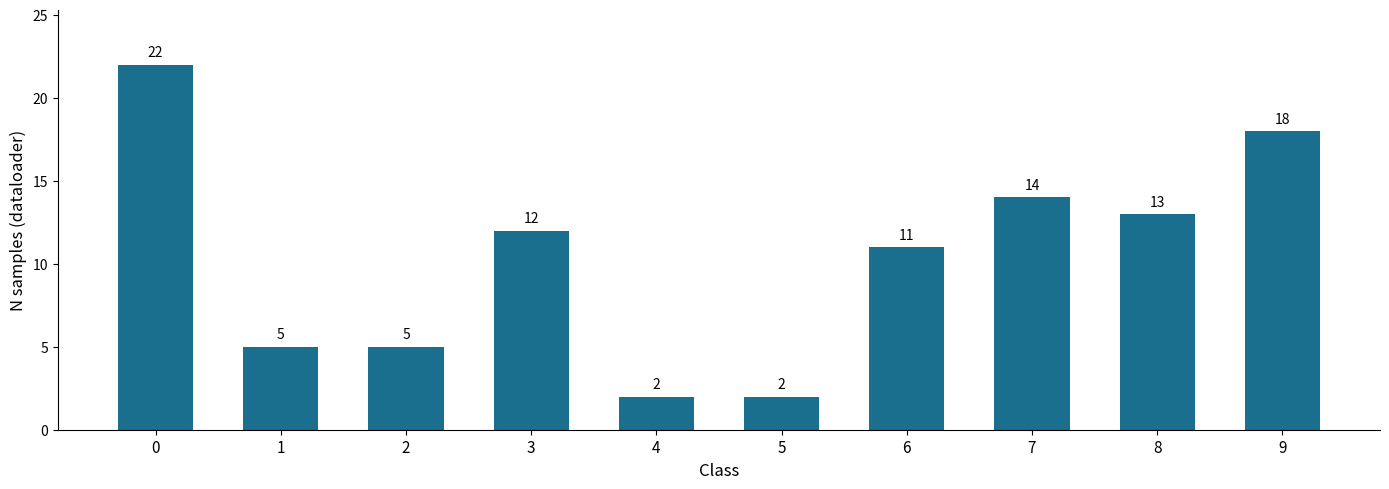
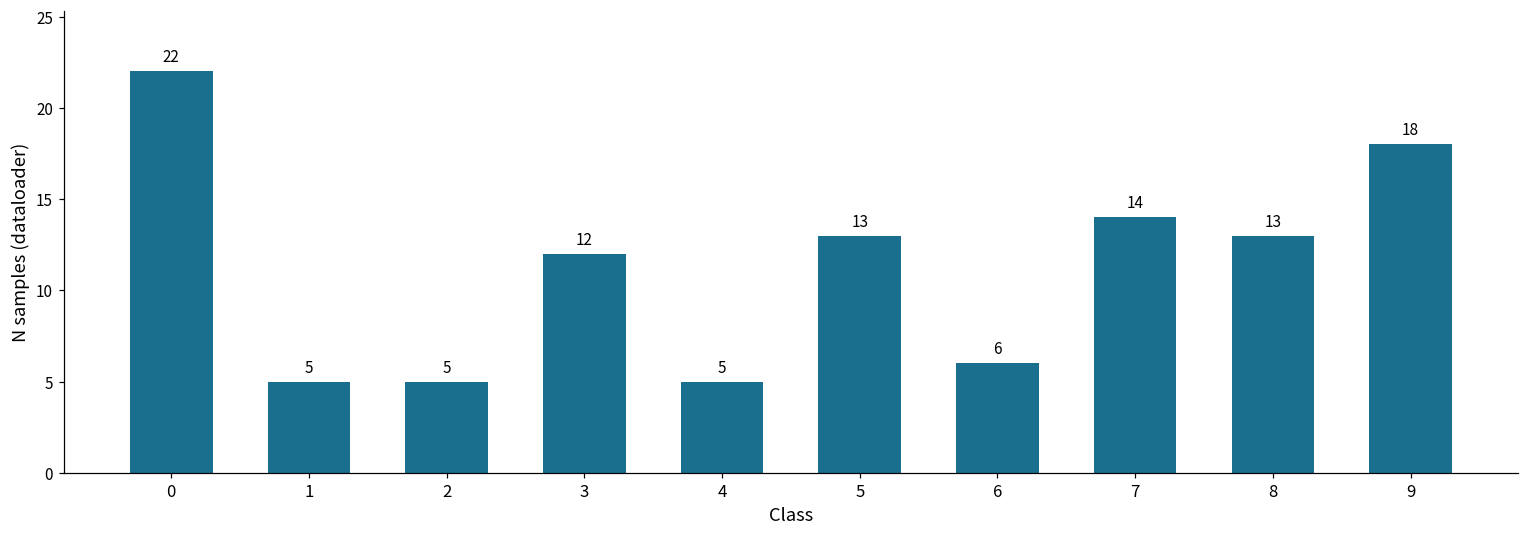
  {
    "0": 22,
    "1": 5,
    "2": 5,
    "3": 12,
-   "4": 2,
-   "5": 2,
-   "6": 11,
+   "4": 5,
+   "5": 13,
+   "6": 6,
    "7": 14,
    "8": 13,
    "9": 18
  }
